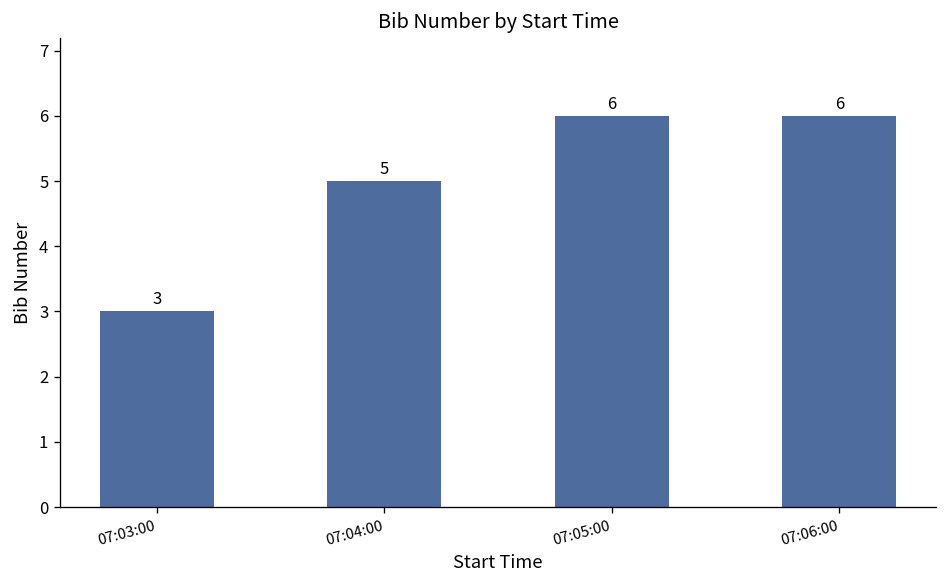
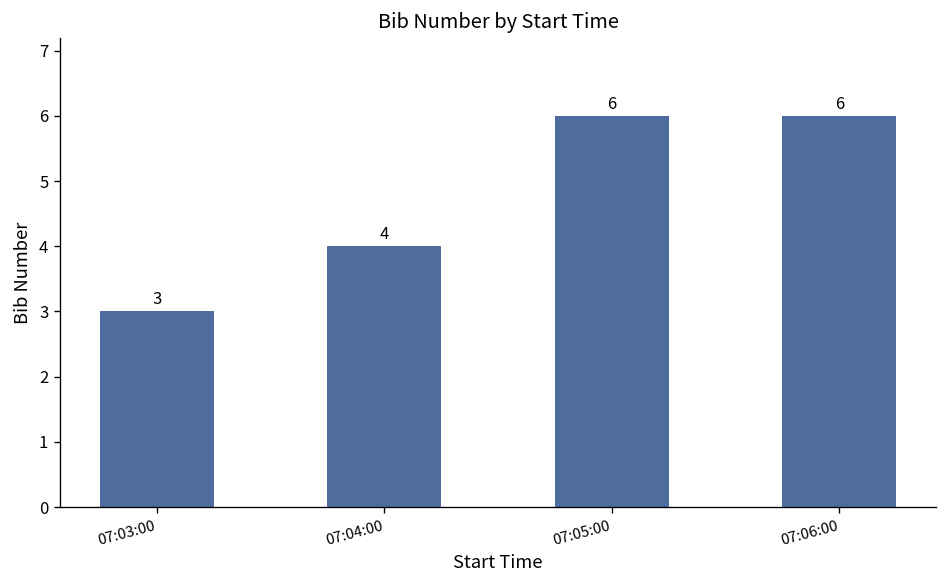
  {
    "07:03:00": 3,
-   "07:04:00": 5,
+   "07:04:00": 4,
    "07:05:00": 6,
    "07:06:00": 6
  }
